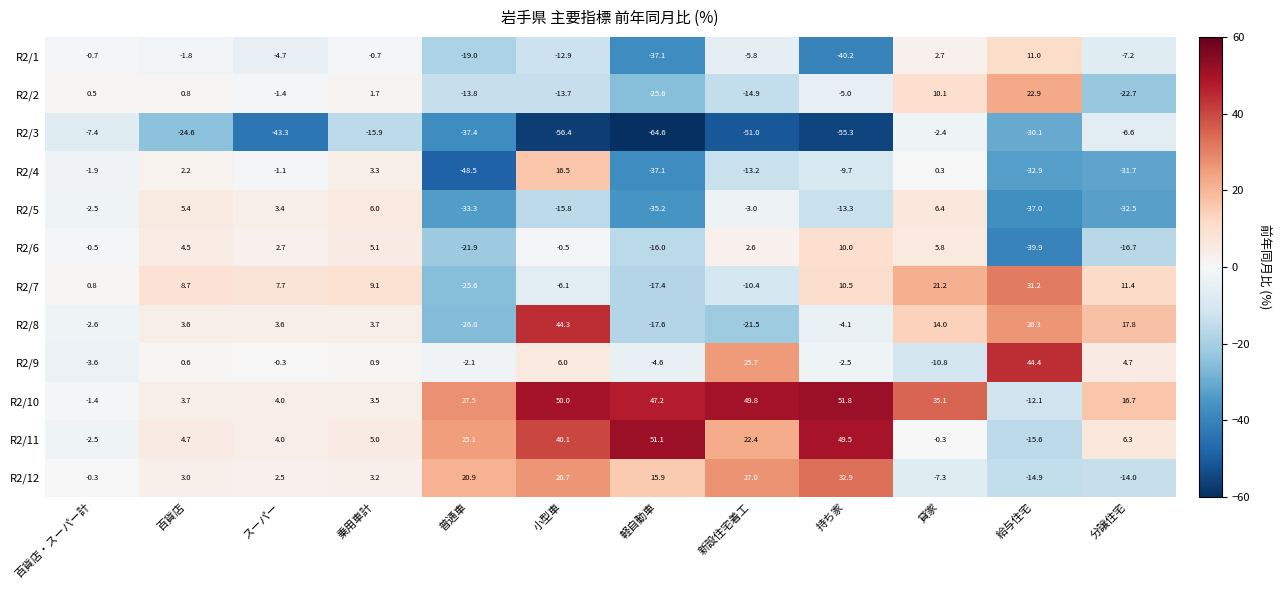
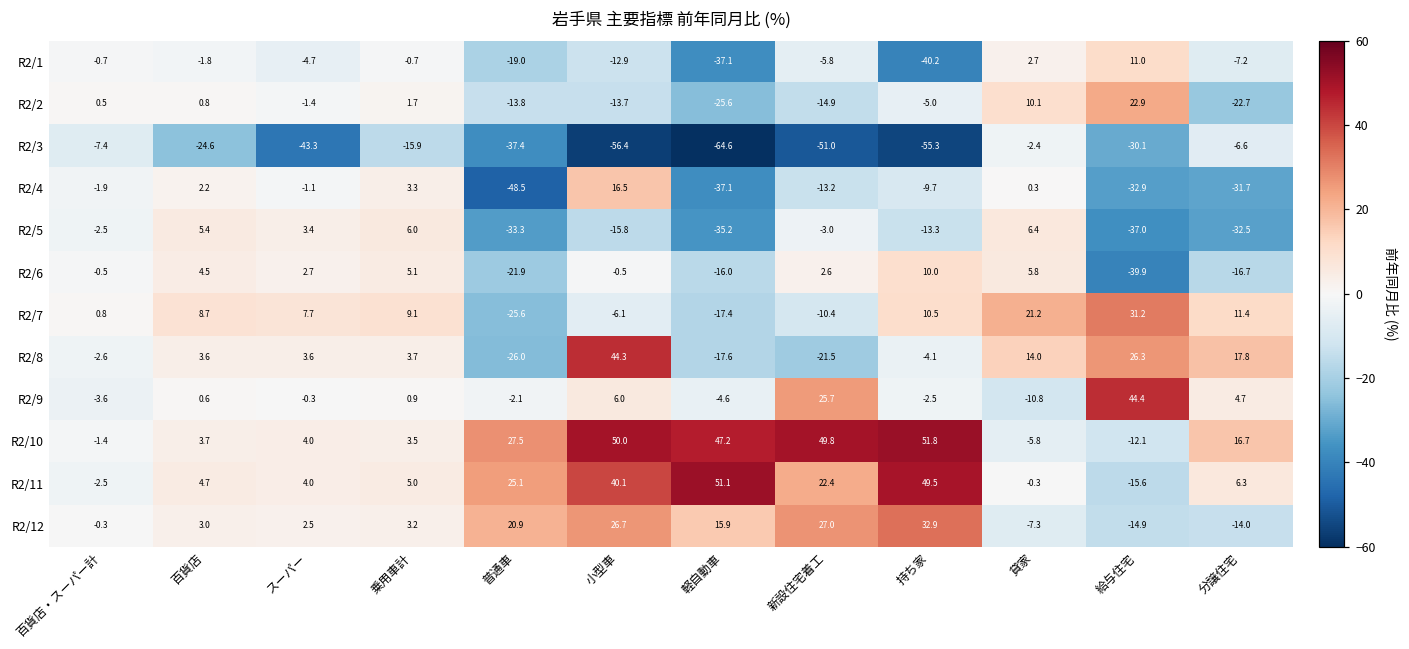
  {
    "R2/1": {
      "百貨店・スーパー計": -0.7,
      "百貨店": -1.8,
      "スーパー": -4.7,
      "乗用車計": -0.7,
      "普通車": -19.0,
      "小型車": -12.9,
      "軽自動車": -37.1,
      "新設住宅着工": -5.8,
      "持ち家": -40.2,
      "貸家": 2.7,
      "給与住宅": 11.0,
      "分譲住宅": -7.2
    },
    "R2/2": {
      "百貨店・スーパー計": 0.5,
      "百貨店": 0.8,
      "スーパー": -1.4,
      "乗用車計": 1.7,
      "普通車": -13.8,
      "小型車": -13.7,
      "軽自動車": -25.6,
      "新設住宅着工": -14.9,
      "持ち家": -5.0,
      "貸家": 10.1,
      "給与住宅": 22.9,
      "分譲住宅": -22.7
    },
    "R2/3": {
      "百貨店・スーパー計": -7.4,
      "百貨店": -24.6,
      "スーパー": -43.3,
      "乗用車計": -15.9,
      "普通車": -37.4,
      "小型車": -56.4,
      "軽自動車": -64.6,
      "新設住宅着工": -51.0,
      "持ち家": -55.3,
      "貸家": -2.4,
      "給与住宅": -30.1,
      "分譲住宅": -6.6
    },
    "R2/4": {
      "百貨店・スーパー計": -1.9,
      "百貨店": 2.2,
      "スーパー": -1.1,
      "乗用車計": 3.3,
      "普通車": -48.5,
      "小型車": 16.5,
      "軽自動車": -37.1,
      "新設住宅着工": -13.2,
      "持ち家": -9.7,
      "貸家": 0.3,
      "給与住宅": -32.9,
      "分譲住宅": -31.7
    },
    "R2/5": {
      "百貨店・スーパー計": -2.5,
      "百貨店": 5.4,
      "スーパー": 3.4,
      "乗用車計": 6.0,
      "普通車": -33.3,
      "小型車": -15.8,
      "軽自動車": -35.2,
      "新設住宅着工": -3.0,
      "持ち家": -13.3,
      "貸家": 6.4,
      "給与住宅": -37.0,
      "分譲住宅": -32.5
    },
    "R2/6": {
      "百貨店・スーパー計": -0.5,
      "百貨店": 4.5,
      "スーパー": 2.7,
      "乗用車計": 5.1,
      "普通車": -21.9,
      "小型車": -0.5,
      "軽自動車": -16.0,
      "新設住宅着工": 2.6,
      "持ち家": 10.0,
      "貸家": 5.8,
      "給与住宅": -39.9,
      "分譲住宅": -16.7
    },
    "R2/7": {
      "百貨店・スーパー計": 0.8,
      "百貨店": 8.7,
      "スーパー": 7.7,
      "乗用車計": 9.1,
      "普通車": -25.6,
      "小型車": -6.1,
      "軽自動車": -17.4,
      "新設住宅着工": -10.4,
      "持ち家": 10.5,
      "貸家": 21.2,
      "給与住宅": 31.2,
      "分譲住宅": 11.4
    },
    "R2/8": {
      "百貨店・スーパー計": -2.6,
      "百貨店": 3.6,
      "スーパー": 3.6,
      "乗用車計": 3.7,
      "普通車": -26.0,
      "小型車": 44.3,
      "軽自動車": -17.6,
      "新設住宅着工": -21.5,
      "持ち家": -4.1,
      "貸家": 14.0,
      "給与住宅": 26.3,
      "分譲住宅": 17.8
    },
    "R2/9": {
      "百貨店・スーパー計": -3.6,
      "百貨店": 0.6,
      "スーパー": -0.3,
      "乗用車計": 0.9,
      "普通車": -2.1,
      "小型車": 6.0,
      "軽自動車": -4.6,
      "新設住宅着工": 25.7,
      "持ち家": -2.5,
      "貸家": -10.8,
      "給与住宅": 44.4,
      "分譲住宅": 4.7
    },
    "R2/10": {
      "百貨店・スーパー計": -1.4,
      "百貨店": 3.7,
      "スーパー": 4.0,
      "乗用車計": 3.5,
      "普通車": 27.5,
      "小型車": 50.0,
      "軽自動車": 47.2,
      "新設住宅着工": 49.8,
      "持ち家": 51.8,
-     "貸家": 35.1,
+     "貸家": -5.8,
      "給与住宅": -12.1,
      "分譲住宅": 16.7
    },
    "R2/11": {
      "百貨店・スーパー計": -2.5,
      "百貨店": 4.7,
      "スーパー": 4.0,
      "乗用車計": 5.0,
      "普通車": 25.1,
      "小型車": 40.1,
      "軽自動車": 51.1,
      "新設住宅着工": 22.4,
      "持ち家": 49.5,
      "貸家": -0.3,
      "給与住宅": -15.6,
      "分譲住宅": 6.3
    },
    "R2/12": {
      "百貨店・スーパー計": -0.3,
      "百貨店": 3.0,
      "スーパー": 2.5,
      "乗用車計": 3.2,
      "普通車": 20.9,
      "小型車": 26.7,
      "軽自動車": 15.9,
      "新設住宅着工": 27.0,
      "持ち家": 32.9,
      "貸家": -7.3,
      "給与住宅": -14.9,
      "分譲住宅": -14.0
    }
  }
